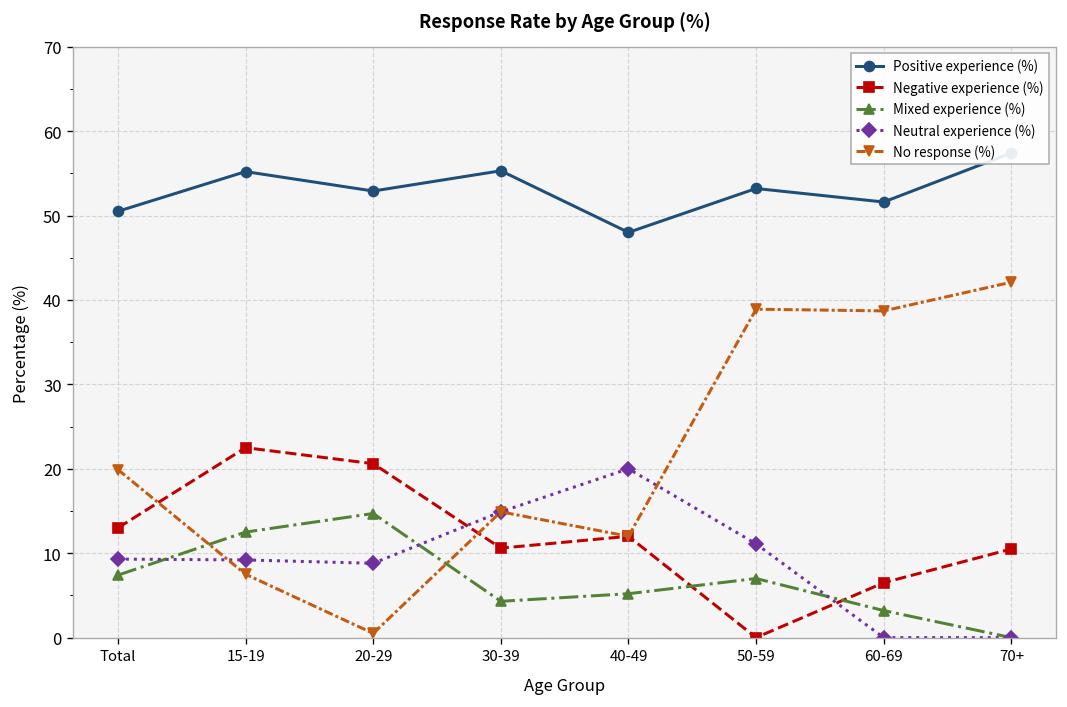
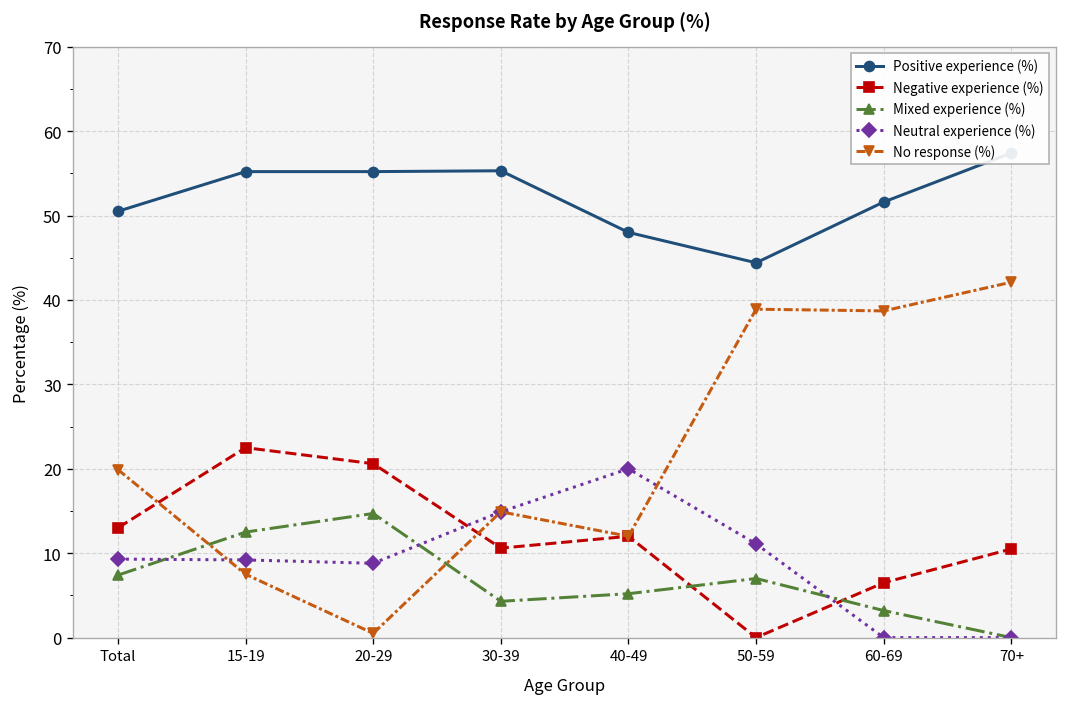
  {
    "Positive experience (%)": {
      "Total": 51,
      "15-19": 55,
-     "20-29": 53,
+     "20-29": 55,
      "30-39": 55,
      "40-49": 48,
-     "50-59": 53,
+     "50-59": 44,
      "60-69": 52
    },
    "Negative experience (%)": {
      "Total": 13,
      "15-19": 23,
      "20-29": 21,
      "30-39": 11,
      "50-59": 0,
      "60-69": 7,
      "70+": 11
    },
    "Mixed experience (%)": {
      "Total": 7,
      "15-19": 13,
      "20-29": 15,
      "30-39": 4,
      "40-49": 5,
      "50-59": 7,
      "60-69": 3
    },
    "Neutral experience (%)": {
      "Total": 9,
      "15-19": 9,
      "20-29": 9,
      "40-49": 20,
      "50-59": 11,
      "60-69": 0
    },
    "No response (%)": {
      "Total": 20,
      "15-19": 8,
      "20-29": 1,
      "50-59": 39,
      "60-69": 39,
      "70+": 42
    }
  }
